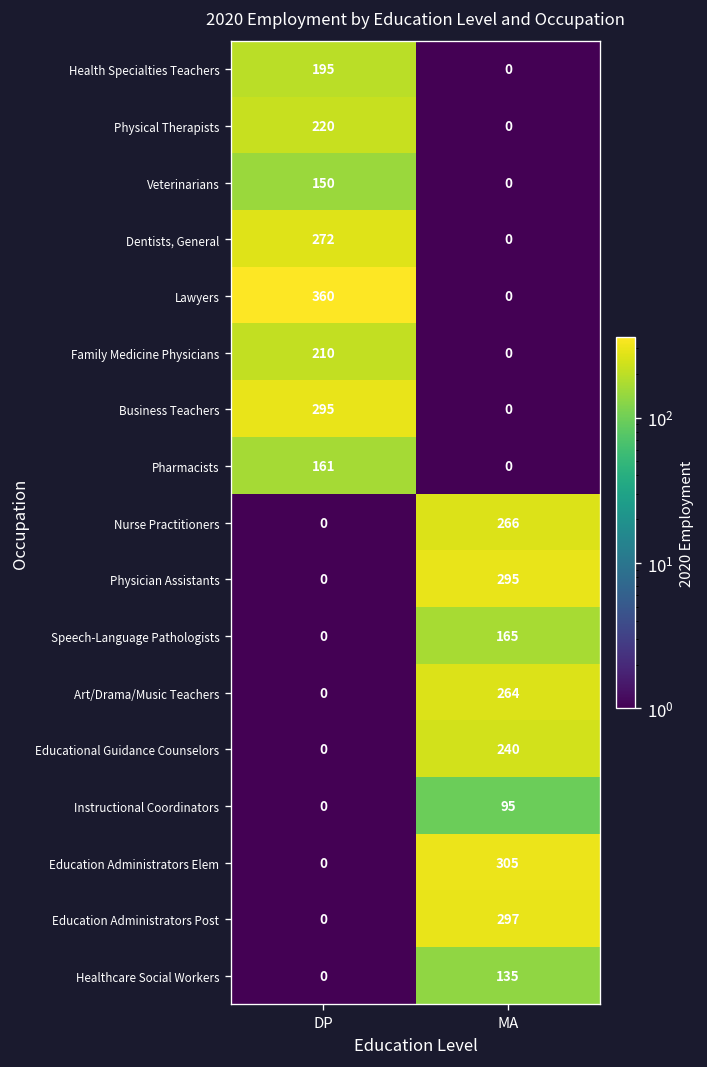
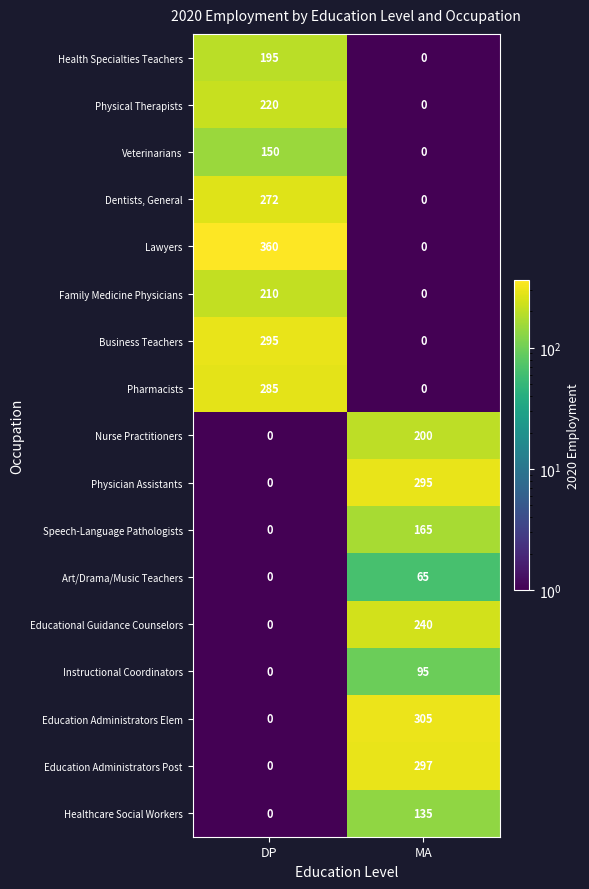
  {
    "Health Specialties Teachers": {
      "DP": 195,
      "MA": 0
    },
    "Physical Therapists": {
      "DP": 220,
      "MA": 0
    },
    "Veterinarians": {
      "DP": 150,
      "MA": 0
    },
    "Dentists, General": {
      "DP": 272,
      "MA": 0
    },
    "Lawyers": {
      "DP": 360,
      "MA": 0
    },
    "Family Medicine Physicians": {
      "DP": 210,
      "MA": 0
    },
    "Business Teachers": {
      "DP": 295,
      "MA": 0
    },
    "Pharmacists": {
-     "DP": 161,
+     "DP": 285,
      "MA": 0
    },
    "Nurse Practitioners": {
      "DP": 0,
-     "MA": 266
+     "MA": 200
    },
    "Physician Assistants": {
      "DP": 0,
      "MA": 295
    },
    "Speech-Language Pathologists": {
      "DP": 0,
      "MA": 165
    },
    "Art/Drama/Music Teachers": {
      "DP": 0,
-     "MA": 264
+     "MA": 65
    },
    "Educational Guidance Counselors": {
      "DP": 0,
      "MA": 240
    },
    "Instructional Coordinators": {
      "DP": 0,
      "MA": 95
    },
    "Education Administrators Elem": {
      "DP": 0,
      "MA": 305
    },
    "Education Administrators Post": {
      "DP": 0,
      "MA": 297
    },
    "Healthcare Social Workers": {
      "DP": 0,
      "MA": 135
    }
  }
